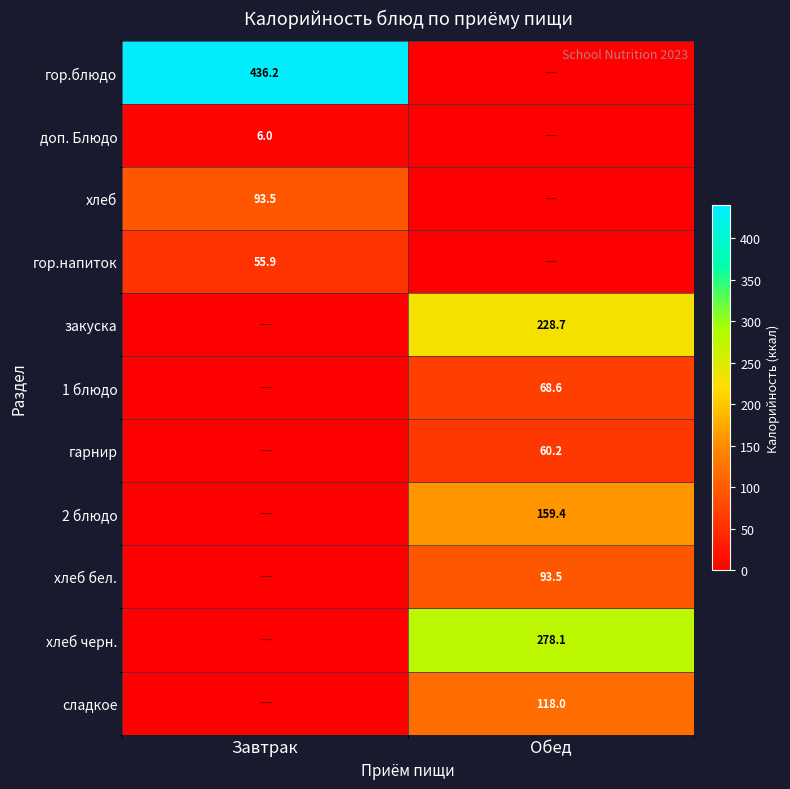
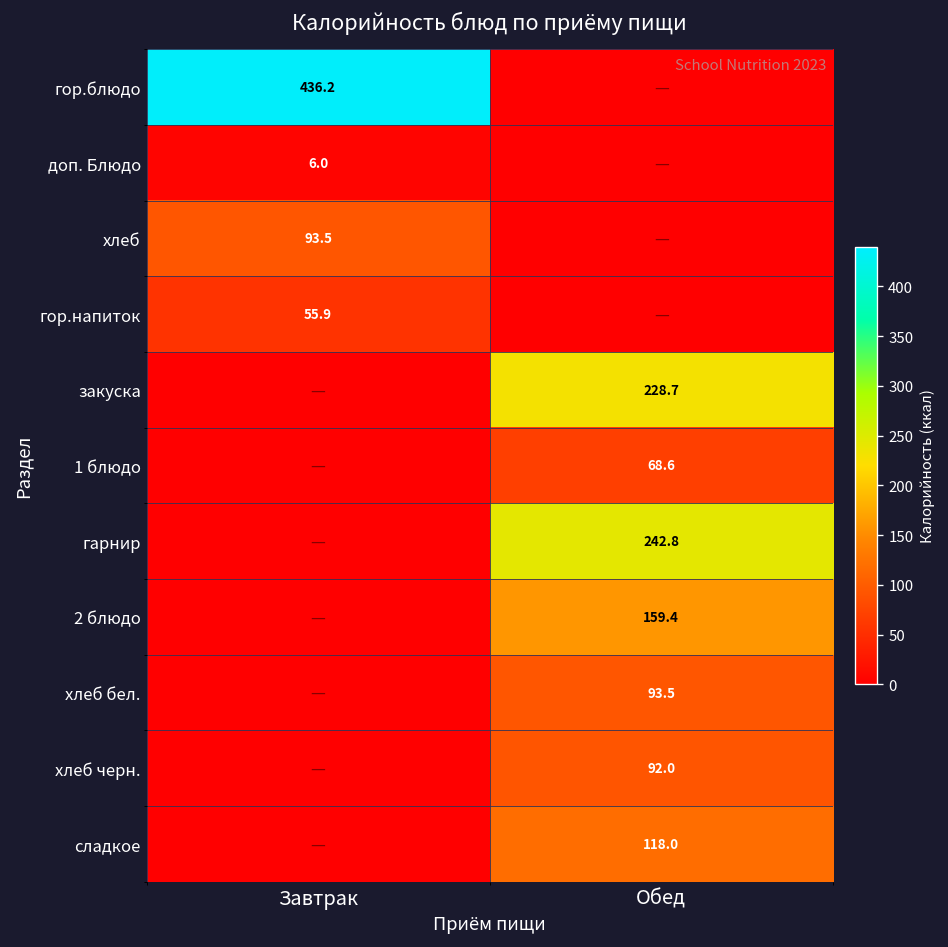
  {
    "гор.блюдо": {
      "Завтрак": 436.2
    },
    "доп. Блюдо": {
      "Завтрак": 6.0
    },
    "хлеб": {
      "Завтрак": 93.5
    },
    "гор.напиток": {
      "Завтрак": 55.9
    },
    "закуска": {
      "Обед": 228.7
    },
    "1 блюдо": {
      "Обед": 68.6
    },
    "гарнир": {
-     "Обед": 60.2
+     "Обед": 242.8
    },
    "2 блюдо": {
      "Обед": 159.4
    },
    "хлеб бел.": {
      "Обед": 93.5
    },
    "хлеб черн.": {
-     "Обед": 278.1
+     "Обед": 92.0
    },
    "сладкое": {
      "Обед": 118.0
    }
  }
